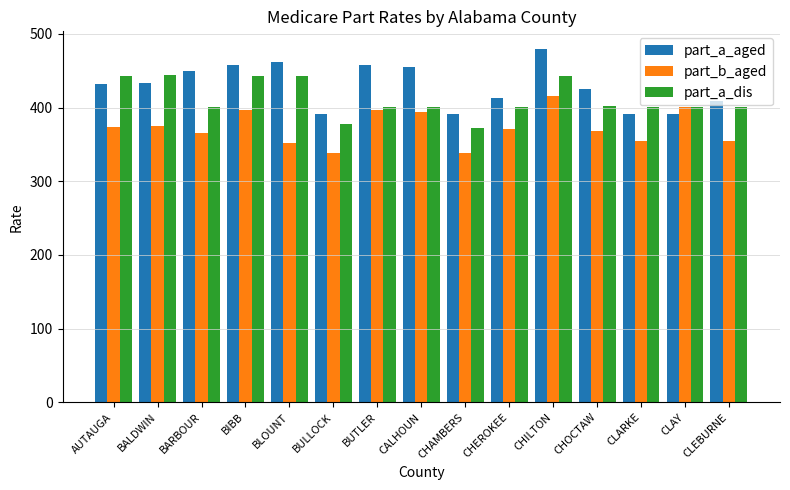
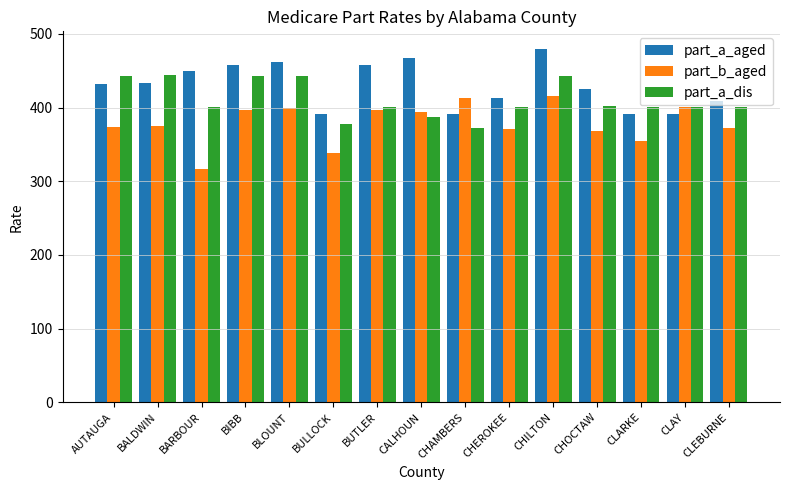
  {
    "part_a_aged": {
      "AUTAUGA": 430,
      "BALDWIN": 430,
      "BARBOUR": 450,
      "BIBB": 460,
      "BLOUNT": 460,
      "BULLOCK": 390,
      "BUTLER": 460,
-     "CALHOUN": 460,
+     "CALHOUN": 470,
      "CHAMBERS": 390,
      "CHEROKEE": 410,
      "CHILTON": 480,
      "CHOCTAW": 430,
      "CLARKE": 390,
      "CLAY": 390
    },
    "part_b_aged": {
      "AUTAUGA": 370,
      "BALDWIN": 380,
-     "BARBOUR": 370,
+     "BARBOUR": 320,
      "BIBB": 400,
-     "BLOUNT": 350,
+     "BLOUNT": 400,
      "BULLOCK": 340,
      "BUTLER": 400,
      "CALHOUN": 390,
-     "CHAMBERS": 340,
+     "CHAMBERS": 410,
      "CHEROKEE": 370,
      "CHILTON": 420,
      "CHOCTAW": 370,
      "CLARKE": 360,
      "CLAY": 400,
-     "CLEBURNE": 350
+     "CLEBURNE": 370
    },
    "part_a_dis": {
      "AUTAUGA": 440,
      "BALDWIN": 440,
      "BARBOUR": 400,
      "BIBB": 440,
      "BLOUNT": 440,
      "BULLOCK": 380,
      "BUTLER": 400,
-     "CALHOUN": 400,
+     "CALHOUN": 390,
      "CHAMBERS": 370,
      "CHEROKEE": 400,
      "CHILTON": 440,
      "CHOCTAW": 400,
      "CLARKE": 400,
      "CLAY": 400,
      "CLEBURNE": 400
    }
  }
